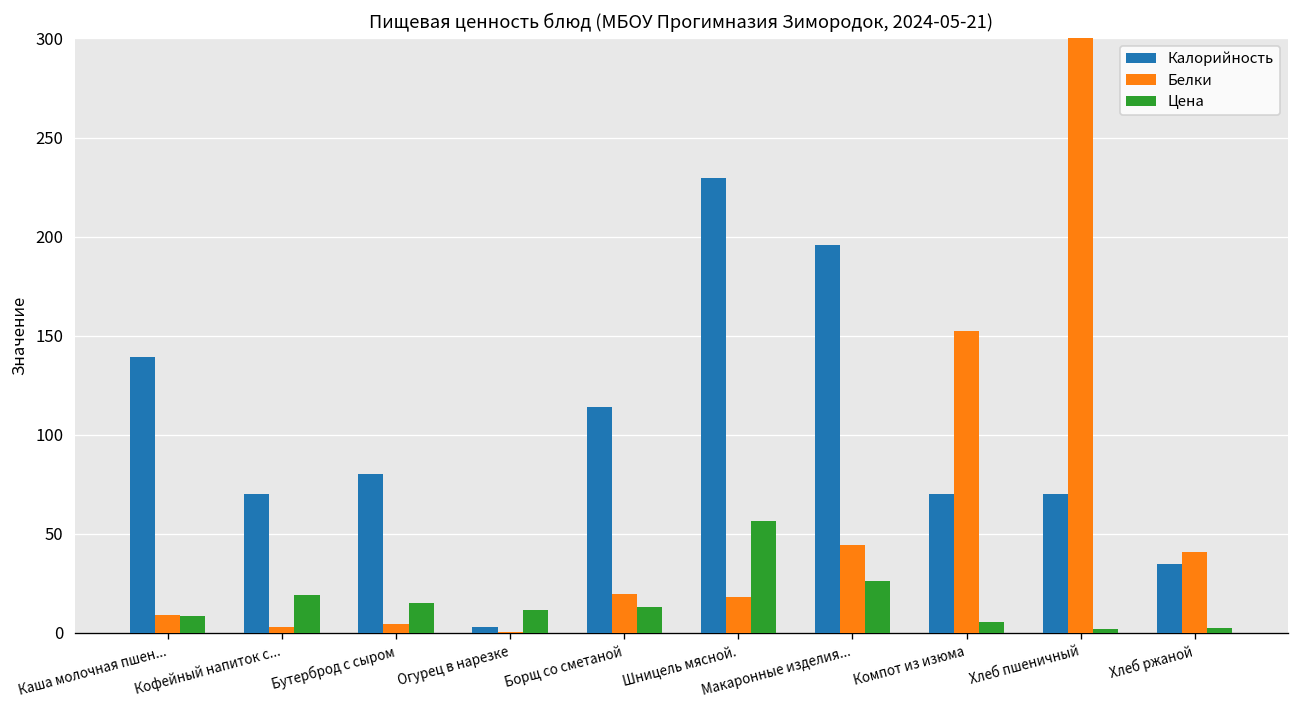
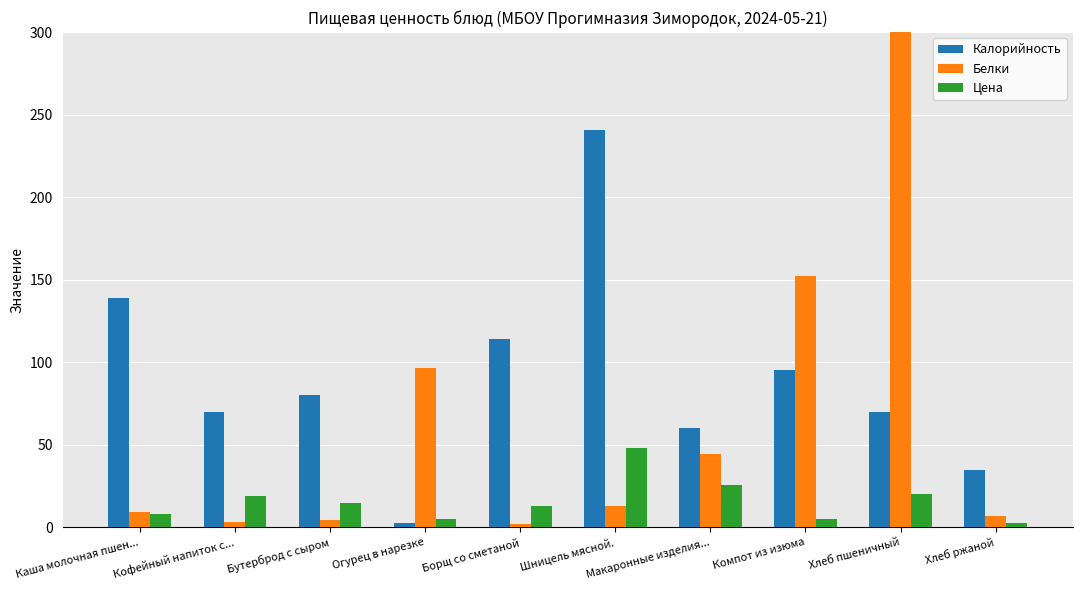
  {
    "Калорийность": {
      "Каша молочная пшен...": 139,
      "Кофейный напиток с...": 70,
      "Бутерброд с сыром": 80,
      "Огурец в нарезке": 3,
      "Борщ со сметаной": 114,
-     "Шницель мясной.": 229,
-     "Макаронные изделия...": 196,
-     "Компот из изюма": 70,
+     "Шницель мясной.": 241,
+     "Макаронные изделия...": 60,
+     "Компот из изюма": 95,
      "Хлеб пшеничный": 70,
      "Хлеб ржаной": 35
    },
    "Белки": {
      "Каша молочная пшен...": 9,
      "Кофейный напиток с...": 3,
      "Бутерброд с сыром": 5,
-     "Огурец в нарезке": 1,
-     "Борщ со сметаной": 20,
-     "Шницель мясной.": 18,
+     "Огурец в нарезке": 97,
+     "Борщ со сметаной": 2,
+     "Шницель мясной.": 13,
      "Макаронные изделия...": 45,
      "Компот из изюма": 152,
-     "Хлеб ржаной": 41
+     "Хлеб ржаной": 7
    },
    "Цена": {
      "Каша молочная пшен...": 8,
      "Кофейный напиток с...": 19,
      "Бутерброд с сыром": 15,
-     "Огурец в нарезке": 12,
+     "Огурец в нарезке": 5,
      "Борщ со сметаной": 13,
-     "Шницель мясной.": 56,
+     "Шницель мясной.": 48,
      "Макаронные изделия...": 26,
      "Компот из изюма": 5,
-     "Хлеб пшеничный": 2,
+     "Хлеб пшеничный": 20,
      "Хлеб ржаной": 3
    }
  }
